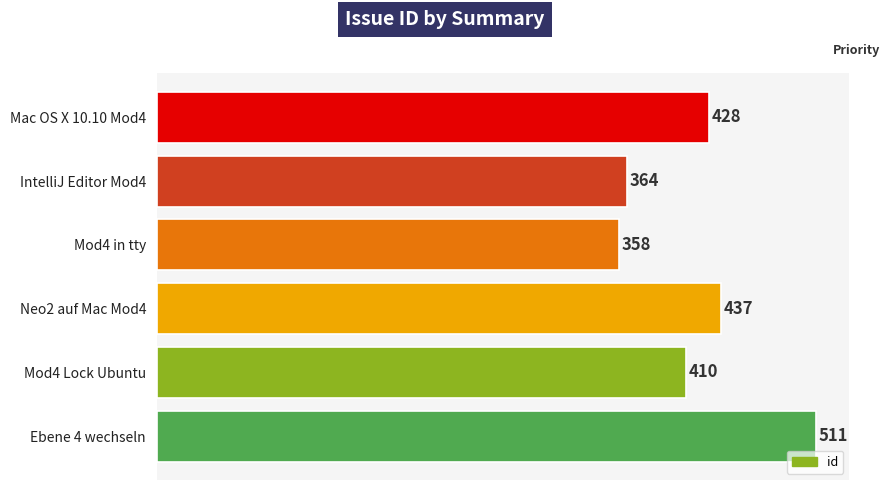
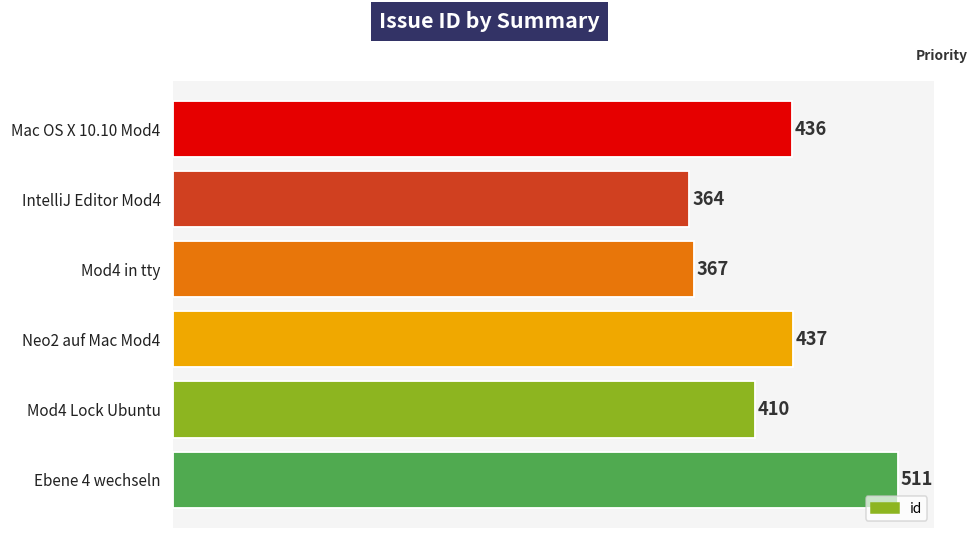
  {
-   "Mac OS X 10.10 Mod4": 428,
+   "Mac OS X 10.10 Mod4": 436,
    "IntelliJ Editor Mod4": 364,
-   "Mod4 in tty": 358,
+   "Mod4 in tty": 367,
    "Neo2 auf Mac Mod4": 437,
    "Mod4 Lock Ubuntu": 410,
    "Ebene 4 wechseln": 511
  }
